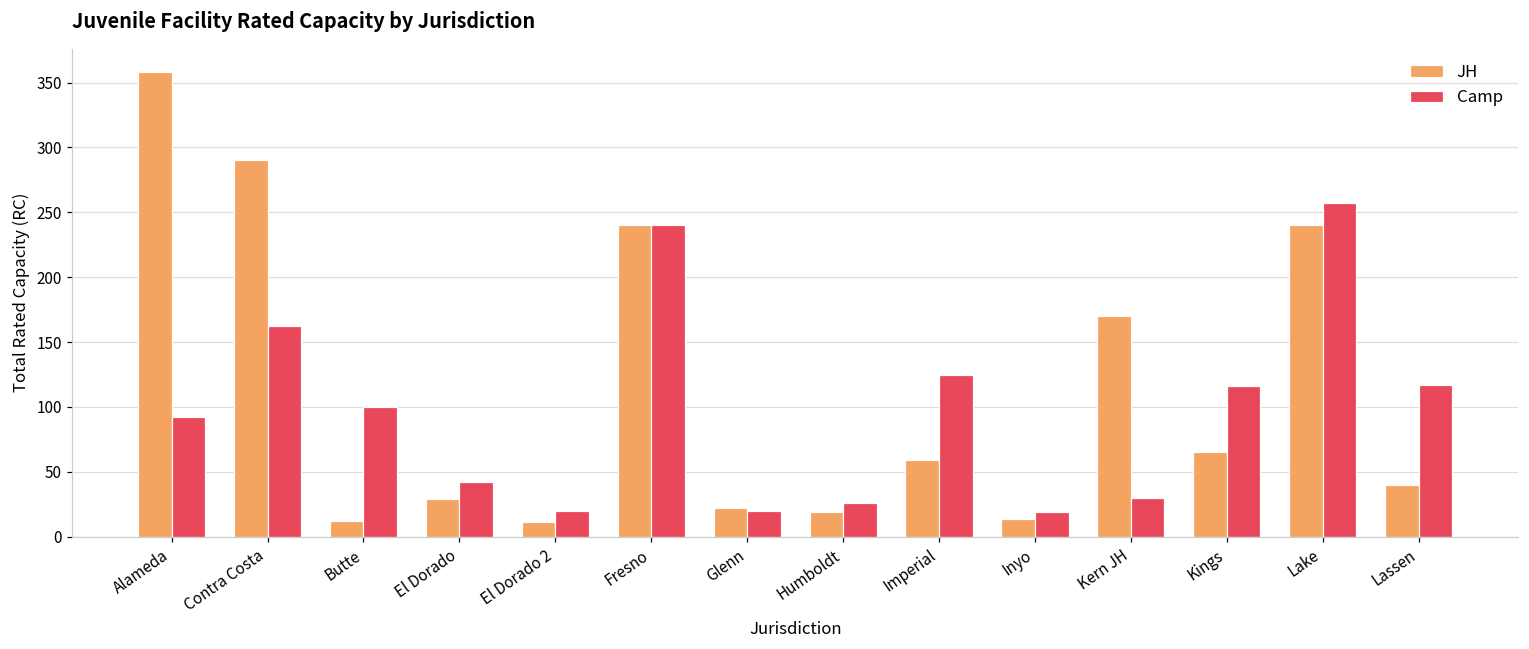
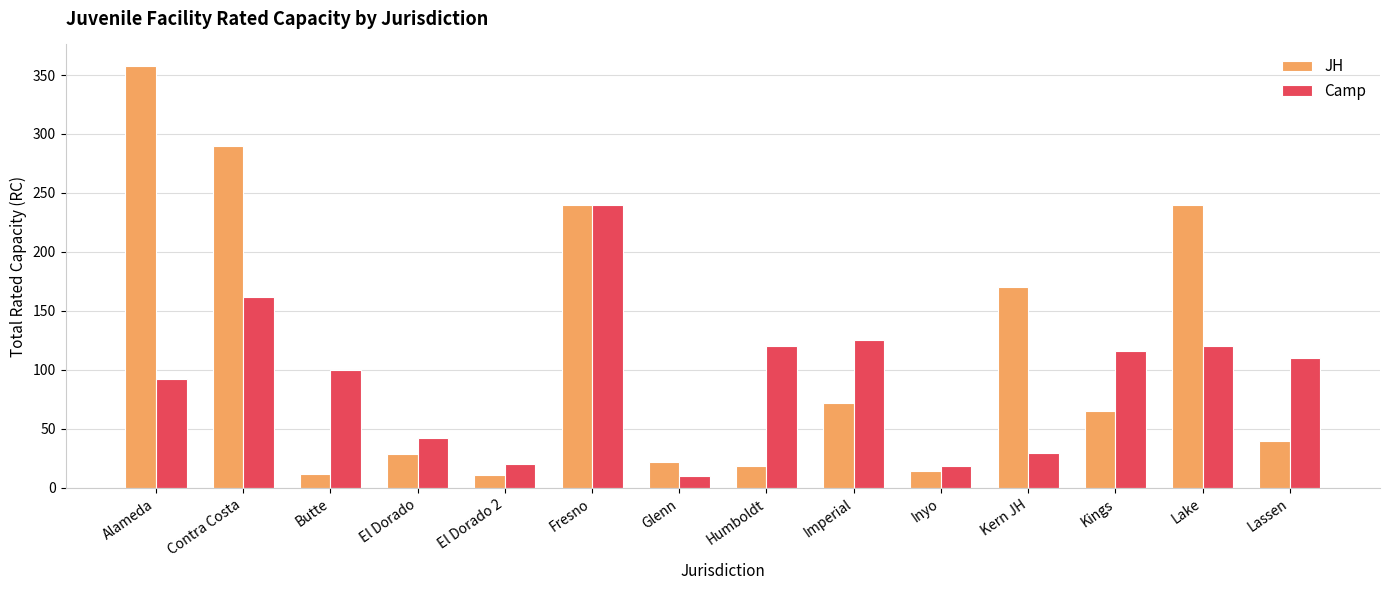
  {
    "JH": {
      "Alameda": 358,
      "Contra Costa": 290,
      "Butte": 12,
      "El Dorado": 29,
      "El Dorado 2": 11,
      "Fresno": 240,
      "Glenn": 22,
      "Humboldt": 19,
-     "Imperial": 59,
+     "Imperial": 72,
      "Inyo": 14,
      "Kern JH": 170,
      "Kings": 65,
      "Lake": 240,
      "Lassen": 40
    },
    "Camp": {
      "Alameda": 92,
      "Contra Costa": 162,
      "Butte": 100,
      "El Dorado": 42,
      "El Dorado 2": 20,
      "Fresno": 240,
-     "Glenn": 20,
-     "Humboldt": 26,
+     "Glenn": 10,
+     "Humboldt": 120,
      "Imperial": 125,
      "Inyo": 19,
      "Kern JH": 30,
      "Kings": 116,
-     "Lake": 257,
-     "Lassen": 117
+     "Lake": 120,
+     "Lassen": 110
    }
  }
